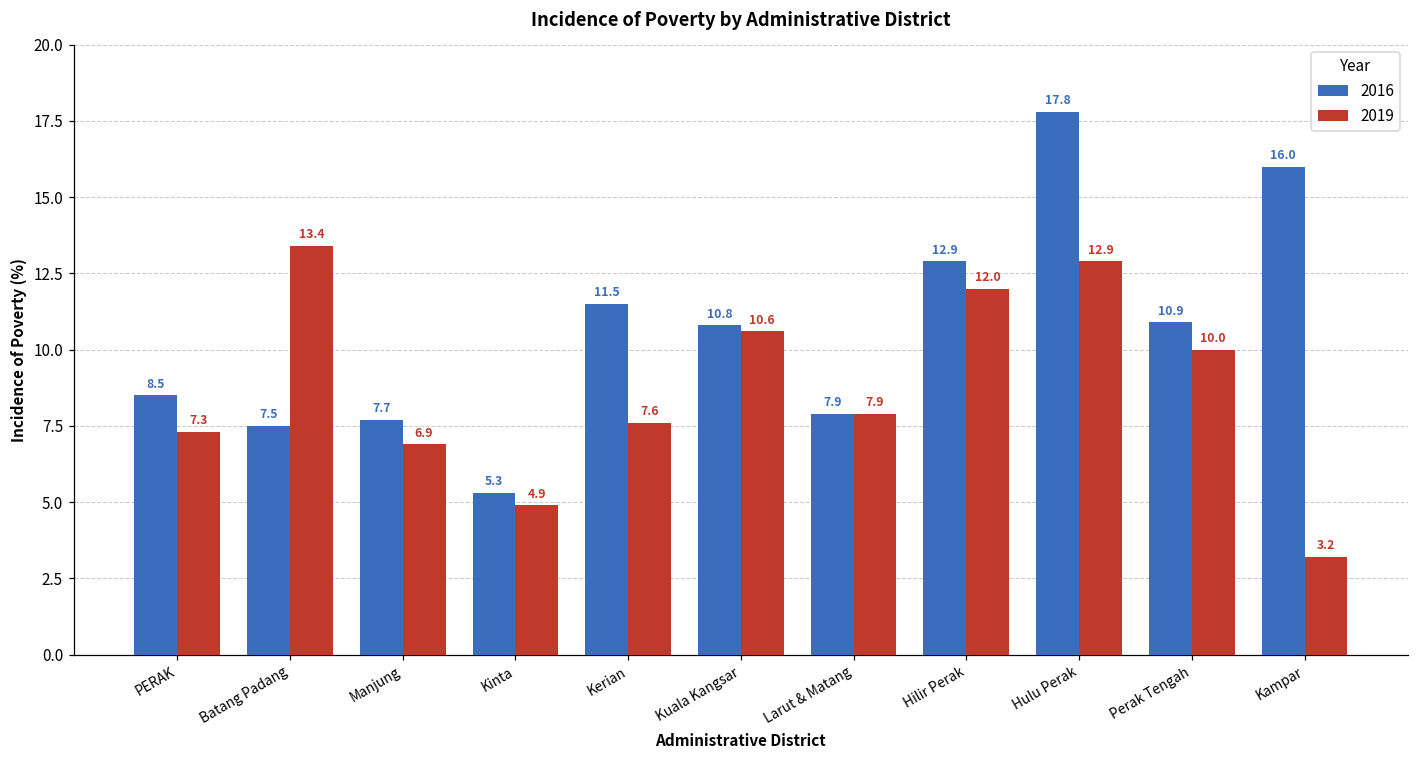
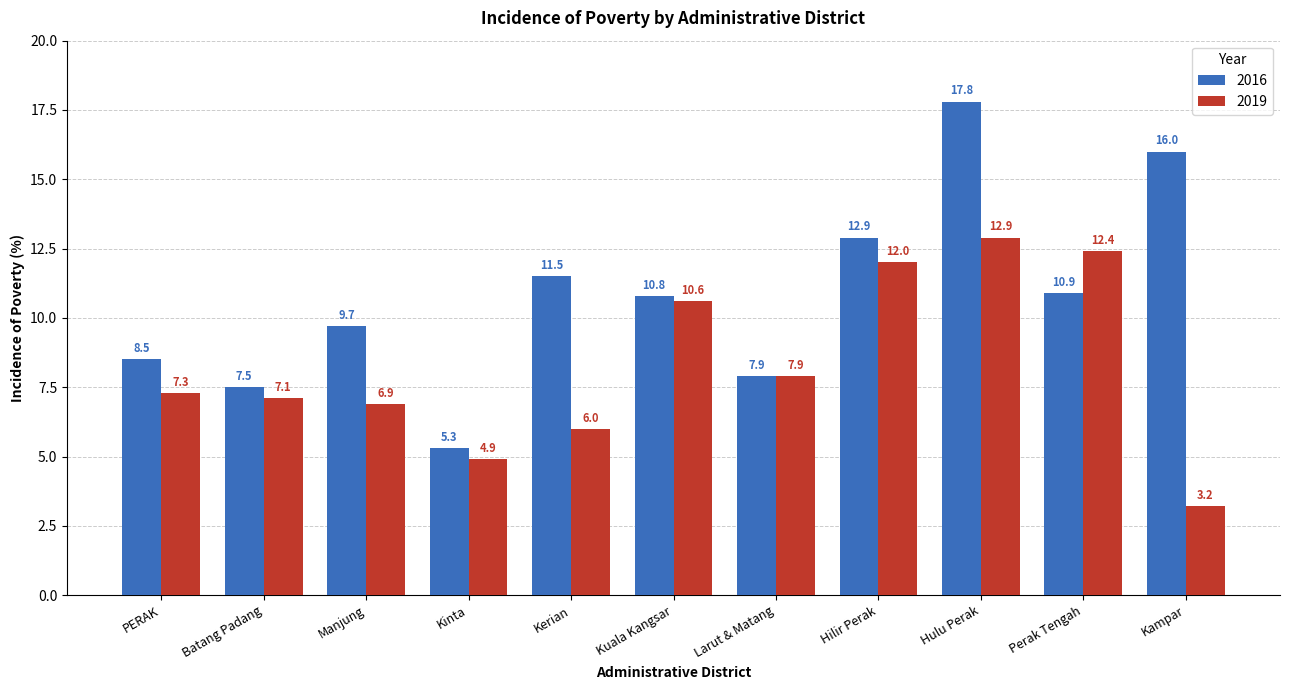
  {
    "2016": {
      "PERAK": 8.5,
      "Batang Padang": 7.5,
-     "Manjung": 7.7,
+     "Manjung": 9.7,
      "Kinta": 5.3,
      "Kerian": 11.5,
      "Kuala Kangsar": 10.8,
      "Larut & Matang": 7.9,
      "Hilir Perak": 12.9,
      "Hulu Perak": 17.8,
      "Perak Tengah": 10.9,
      "Kampar": 16.0
    },
    "2019": {
      "PERAK": 7.3,
-     "Batang Padang": 13.4,
+     "Batang Padang": 7.1,
      "Manjung": 6.9,
      "Kinta": 4.9,
-     "Kerian": 7.6,
+     "Kerian": 6.0,
      "Kuala Kangsar": 10.6,
      "Larut & Matang": 7.9,
      "Hilir Perak": 12.0,
      "Hulu Perak": 12.9,
-     "Perak Tengah": 10.0,
+     "Perak Tengah": 12.4,
      "Kampar": 3.2
    }
  }
